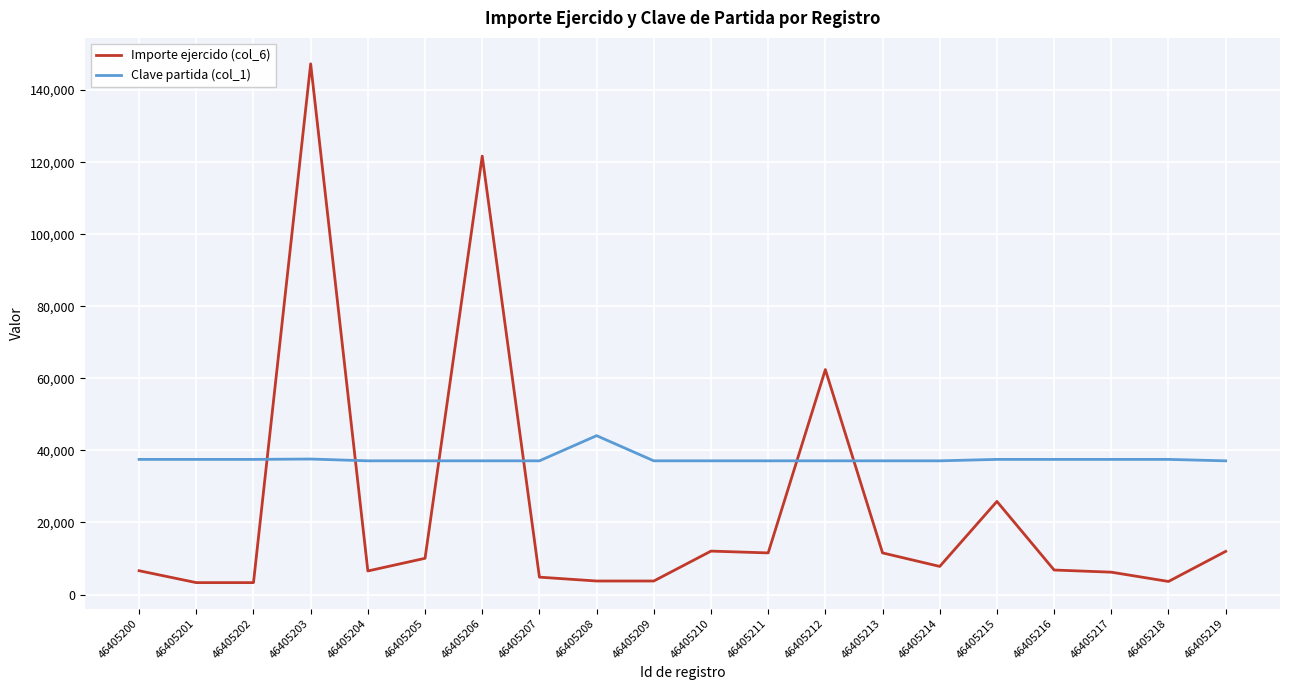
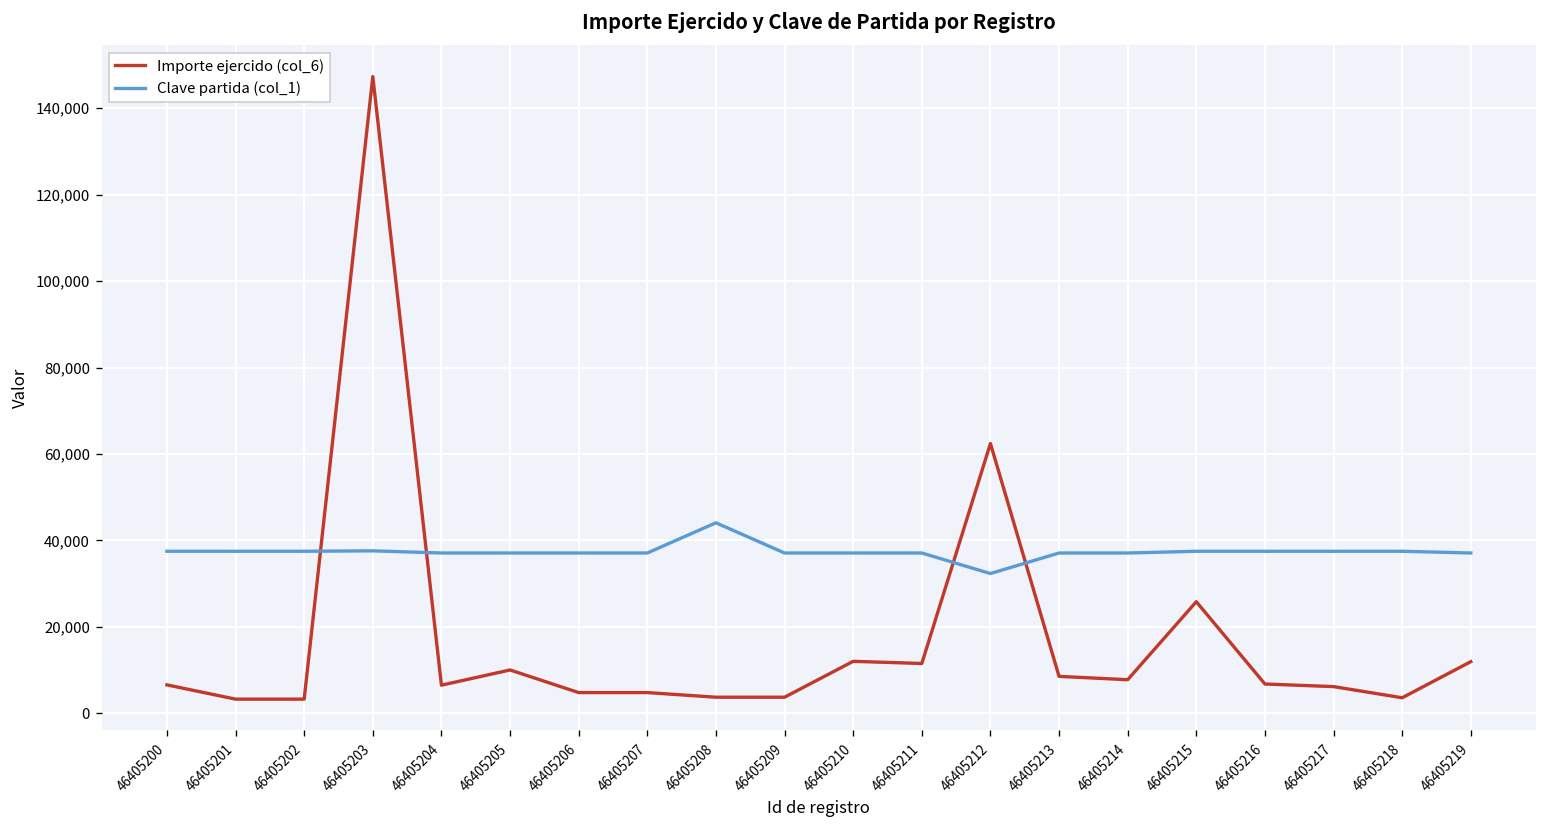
  {
    "Importe ejercido (col_6)": {
      "46405200": "7,000",
      "46405201": "3,000",
      "46405202": "3,000",
      "46405203": "147,000",
      "46405204": "7,000",
      "46405205": "10,000",
-     "46405206": "122,000",
+     "46405206": "5,000",
      "46405207": "5,000",
      "46405208": "4,000",
      "46405209": "4,000",
      "46405210": "12,000",
      "46405211": "12,000",
      "46405212": "62,000",
-     "46405213": "12,000",
+     "46405213": "9,000",
      "46405214": "8,000",
      "46405215": "26,000",
      "46405216": "7,000",
      "46405217": "6,000",
      "46405218": "4,000",
      "46405219": "12,000"
    },
    "Clave partida (col_1)": {
      "46405200": "38,000",
      "46405201": "38,000",
      "46405202": "38,000",
      "46405203": "38,000",
      "46405204": "37,000",
      "46405205": "37,000",
      "46405206": "37,000",
      "46405207": "37,000",
      "46405208": "44,000",
      "46405209": "37,000",
      "46405210": "37,000",
      "46405211": "37,000",
-     "46405212": "37,000",
+     "46405212": "32,000",
      "46405213": "37,000",
      "46405214": "37,000",
      "46405215": "38,000",
      "46405216": "38,000",
      "46405217": "38,000",
      "46405218": "38,000",
      "46405219": "37,000"
    }
  }
